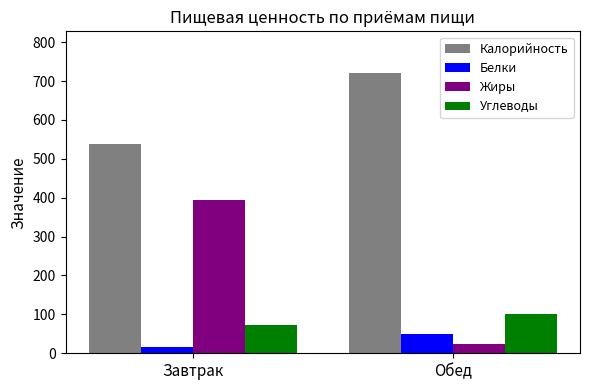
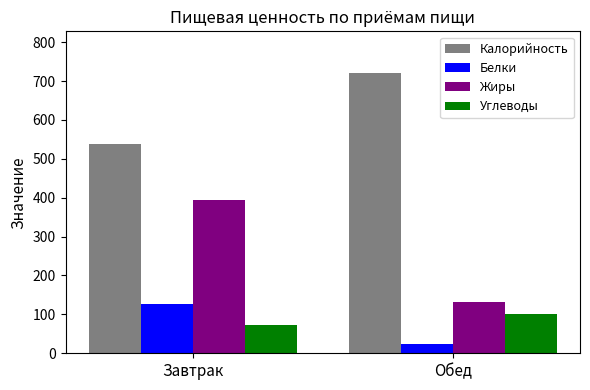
  {
    "Калорийность": {
      "Завтрак": 540,
      "Обед": 720
    },
    "Белки": {
-     "Завтрак": 20,
-     "Обед": 50
+     "Завтрак": 130,
+     "Обед": 20
    },
    "Жиры": {
      "Завтрак": 390,
-     "Обед": 20
+     "Обед": 130
    },
    "Углеводы": {
      "Завтрак": 70,
      "Обед": 100
    }
  }
